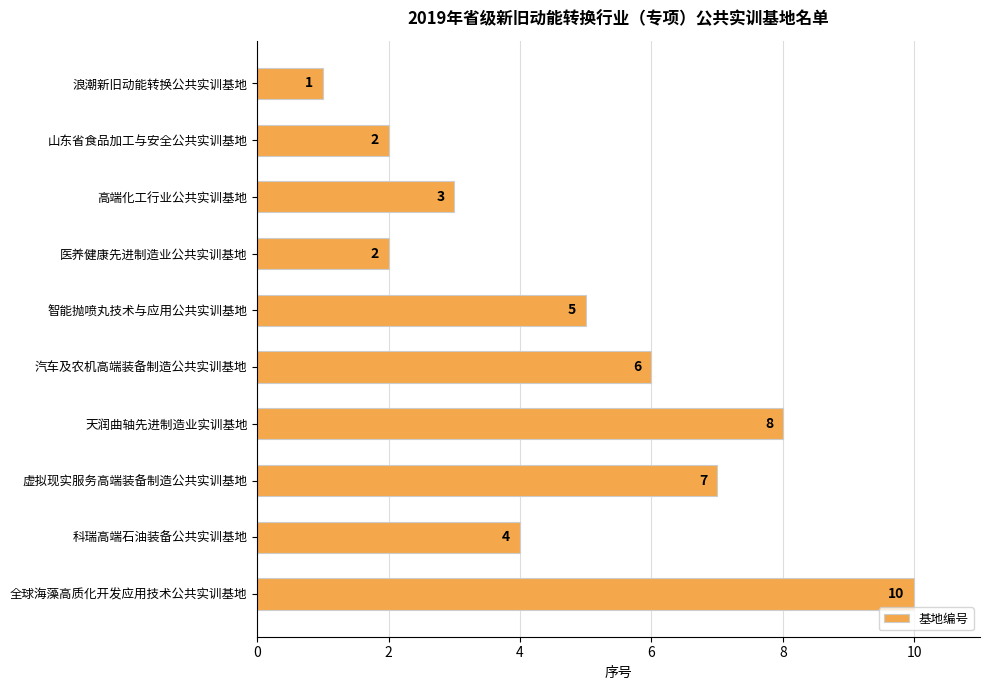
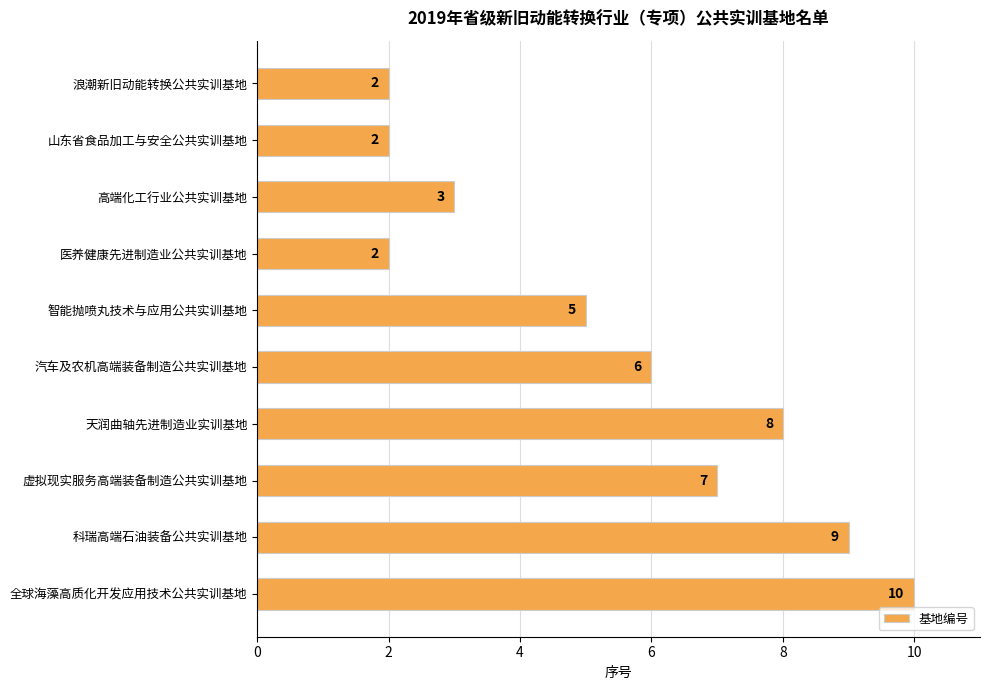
  {
-   "浪潮新旧动能转换公共实训基地": 1,
+   "浪潮新旧动能转换公共实训基地": 2,
    "山东省食品加工与安全公共实训基地": 2,
    "高端化工行业公共实训基地": 3,
    "医养健康先进制造业公共实训基地": 2,
    "智能抛喷丸技术与应用公共实训基地": 5,
    "汽车及农机高端装备制造公共实训基地": 6,
    "天润曲轴先进制造业实训基地": 8,
    "虚拟现实服务高端装备制造公共实训基地": 7,
-   "科瑞高端石油装备公共实训基地": 4,
+   "科瑞高端石油装备公共实训基地": 9,
    "全球海藻高质化开发应用技术公共实训基地": 10
  }
